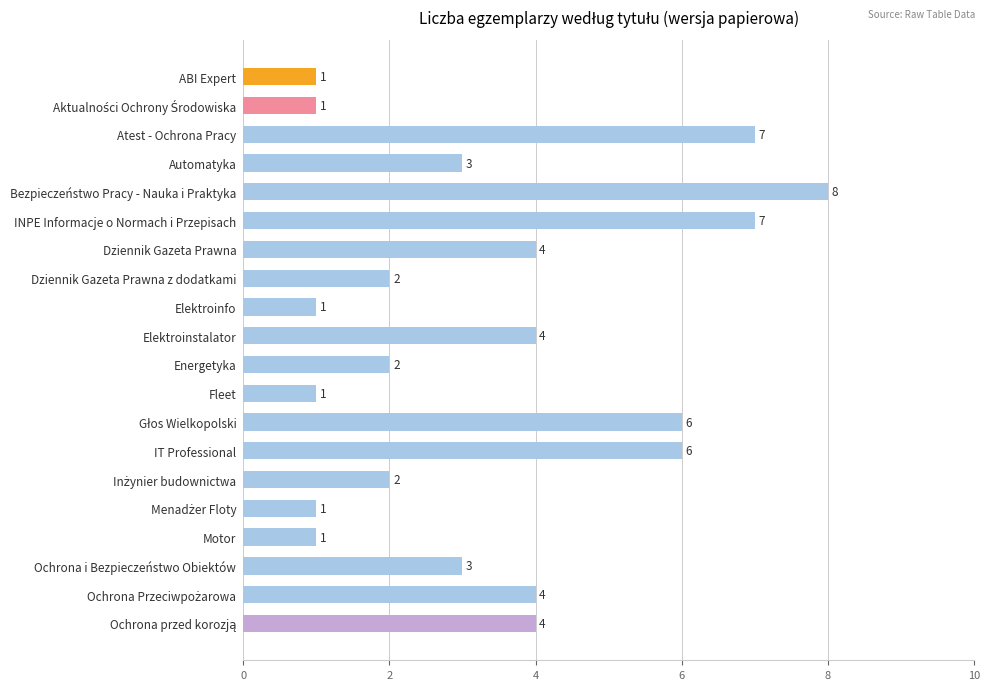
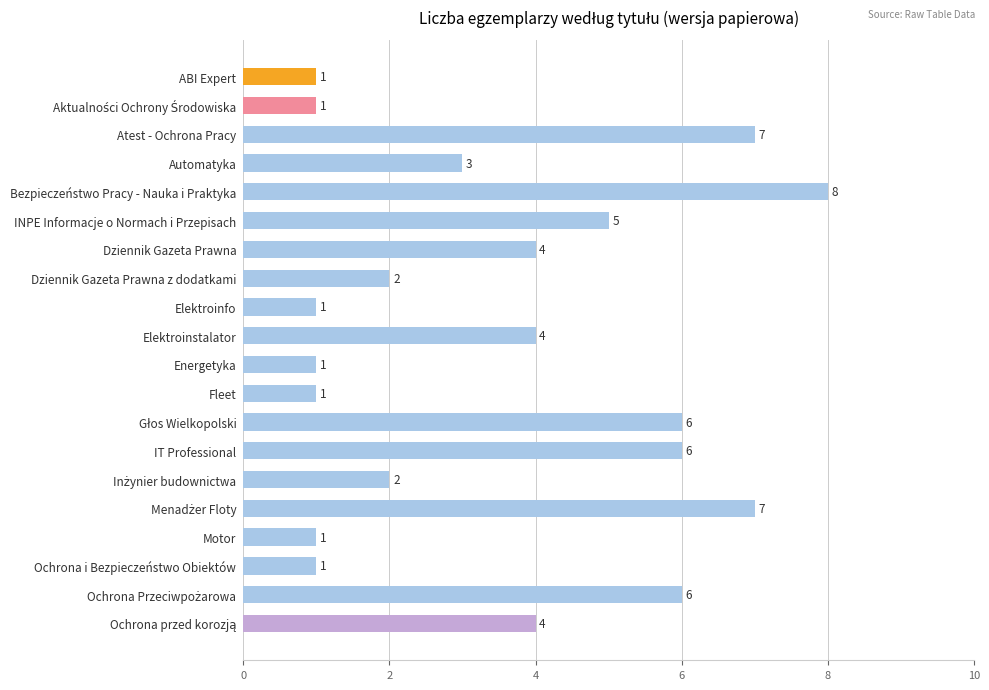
  {
    "ABI Expert": 1,
    "Aktualności Ochrony Środowiska": 1,
    "Atest - Ochrona Pracy": 7,
    "Automatyka": 3,
    "Bezpieczeństwo Pracy - Nauka i Praktyka": 8,
-   "INPE Informacje o Normach i Przepisach": 7,
+   "INPE Informacje o Normach i Przepisach": 5,
    "Dziennik Gazeta Prawna": 4,
    "Dziennik Gazeta Prawna z dodatkami": 2,
    "Elektroinfo": 1,
    "Elektroinstalator": 4,
-   "Energetyka": 2,
+   "Energetyka": 1,
    "Fleet": 1,
    "Głos Wielkopolski": 6,
    "IT Professional": 6,
    "Inżynier budownictwa": 2,
-   "Menadżer Floty": 1,
+   "Menadżer Floty": 7,
    "Motor": 1,
-   "Ochrona i Bezpieczeństwo Obiektów": 3,
-   "Ochrona Przeciwpożarowa": 4,
+   "Ochrona i Bezpieczeństwo Obiektów": 1,
+   "Ochrona Przeciwpożarowa": 6,
    "Ochrona przed korozją": 4
  }
